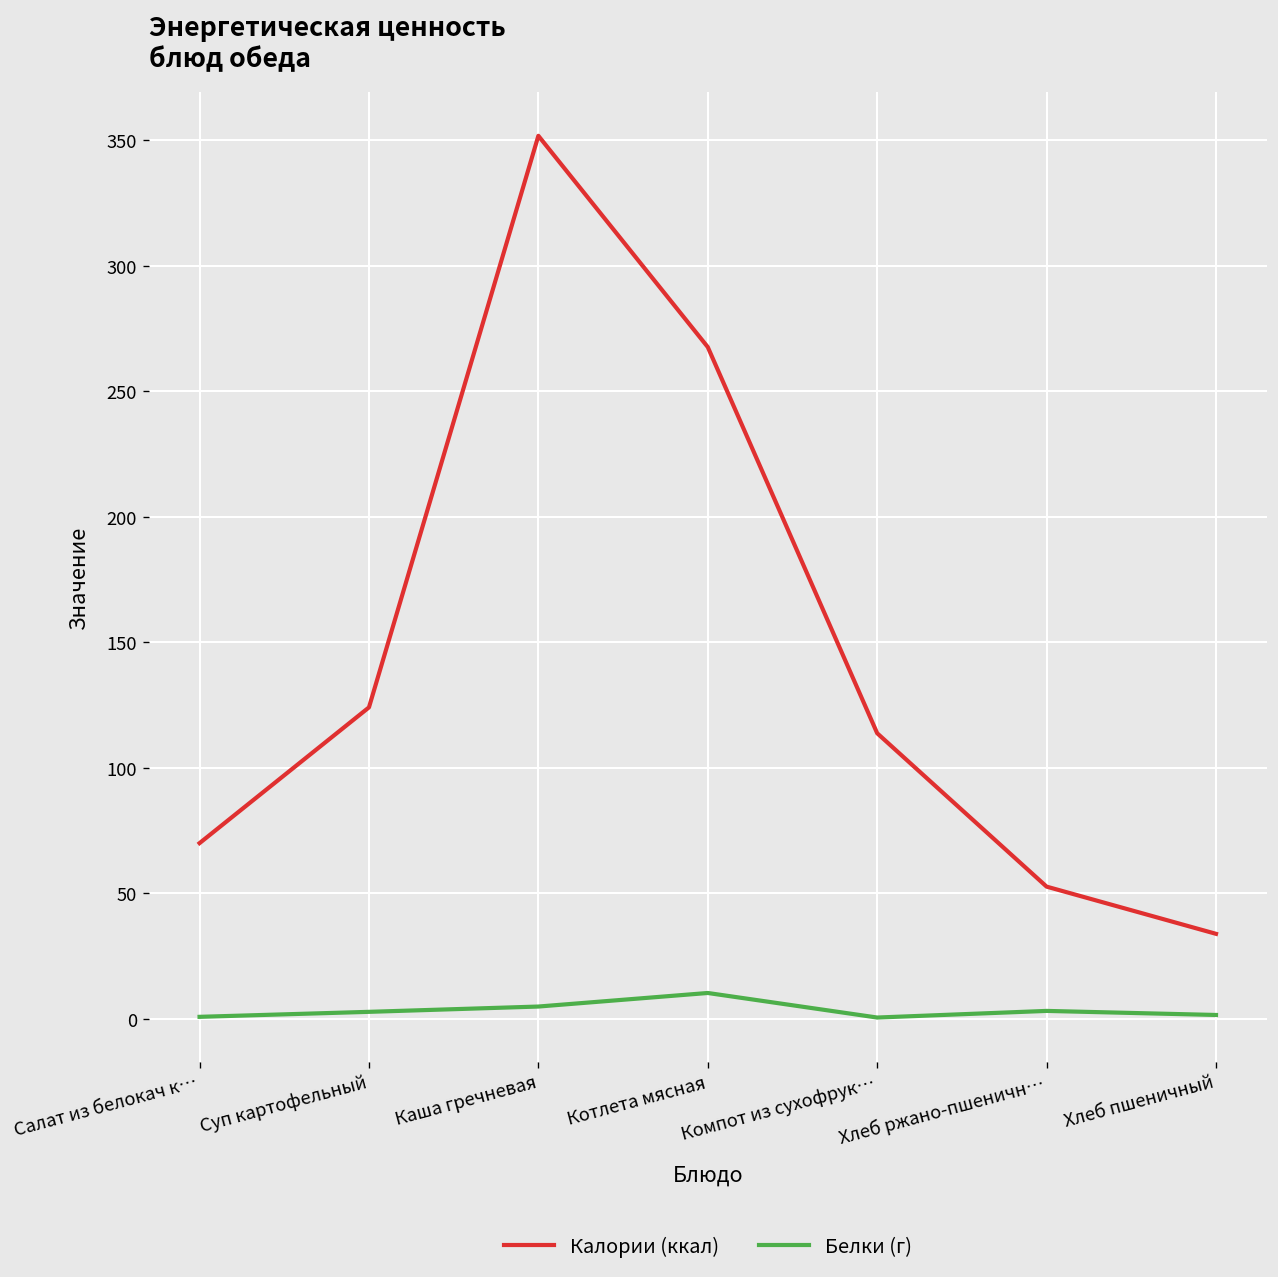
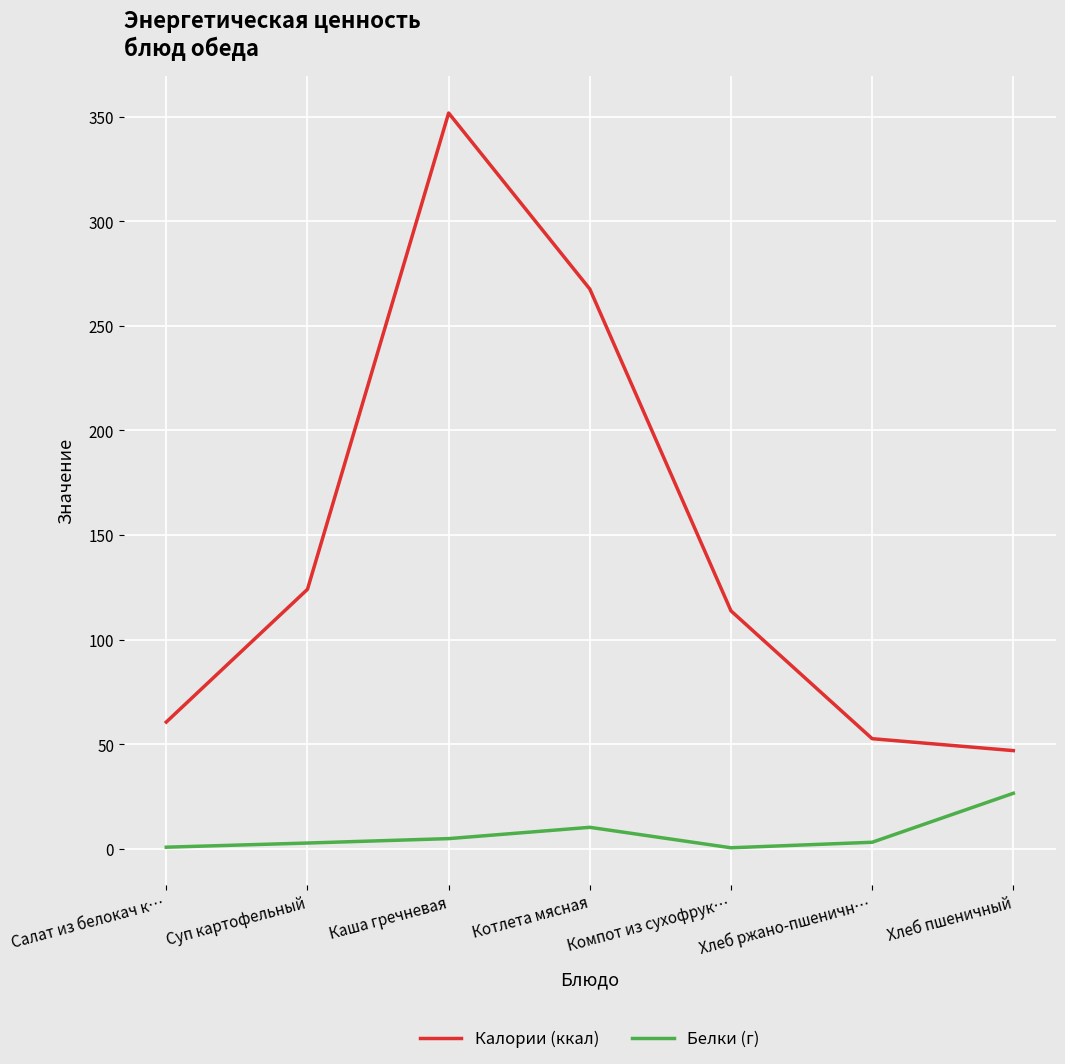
  {
    "Калории (ккал)": {
-     "Салат из белокач к…": 70,
+     "Салат из белокач к…": 61,
      "Суп картофельный": 124,
      "Каша гречневая": 352,
      "Котлета мясная": 268,
      "Компот из сухофрук…": 114,
      "Хлеб ржано-пшеничн…": 53,
-     "Хлеб пшеничный": 34
+     "Хлеб пшеничный": 47
    },
    "Белки (г)": {
      "Салат из белокач к…": 1,
      "Суп картофельный": 3,
      "Каша гречневая": 5,
      "Котлета мясная": 10,
      "Компот из сухофрук…": 1,
      "Хлеб ржано-пшеничн…": 3,
-     "Хлеб пшеничный": 2
+     "Хлеб пшеничный": 27
    }
  }
